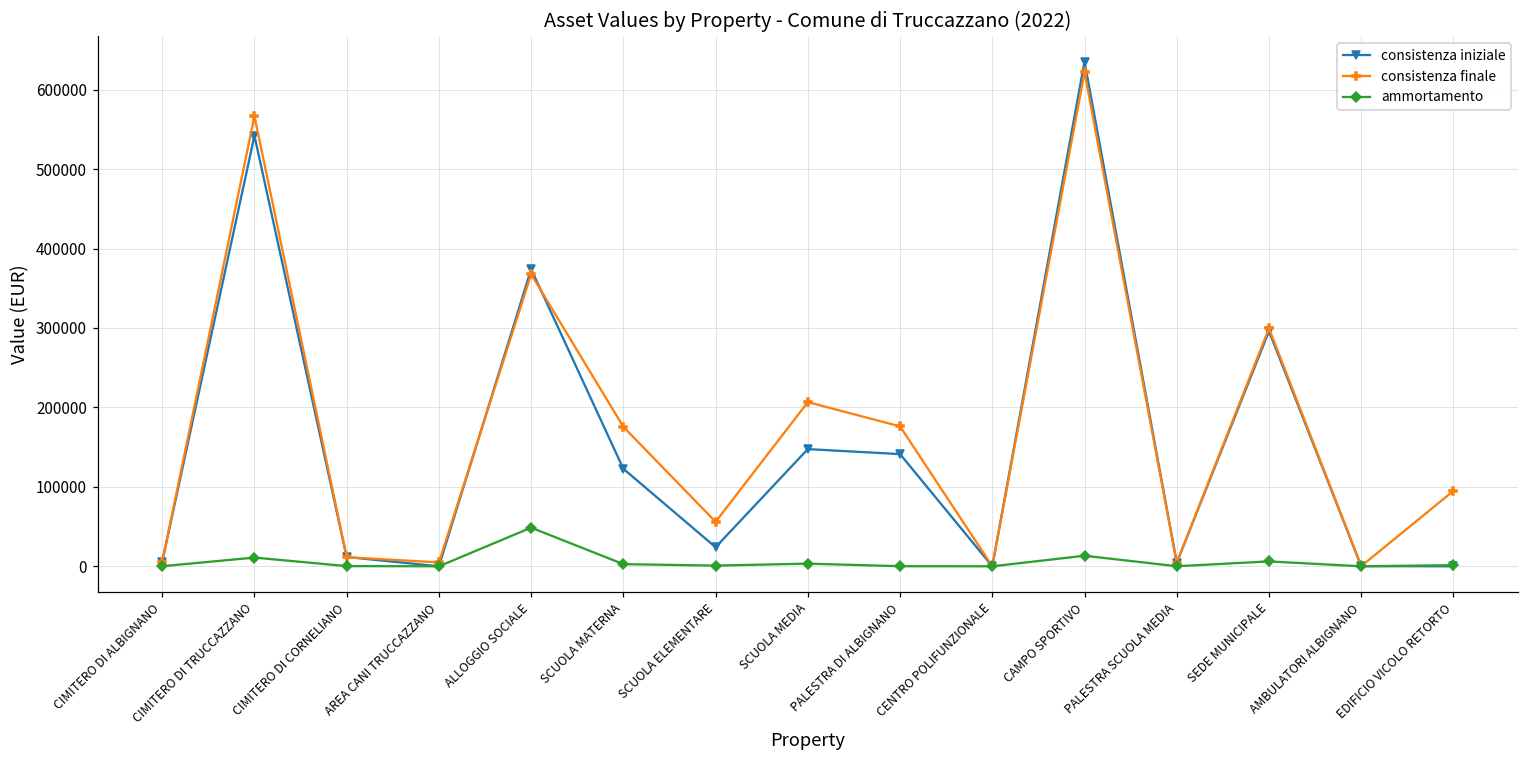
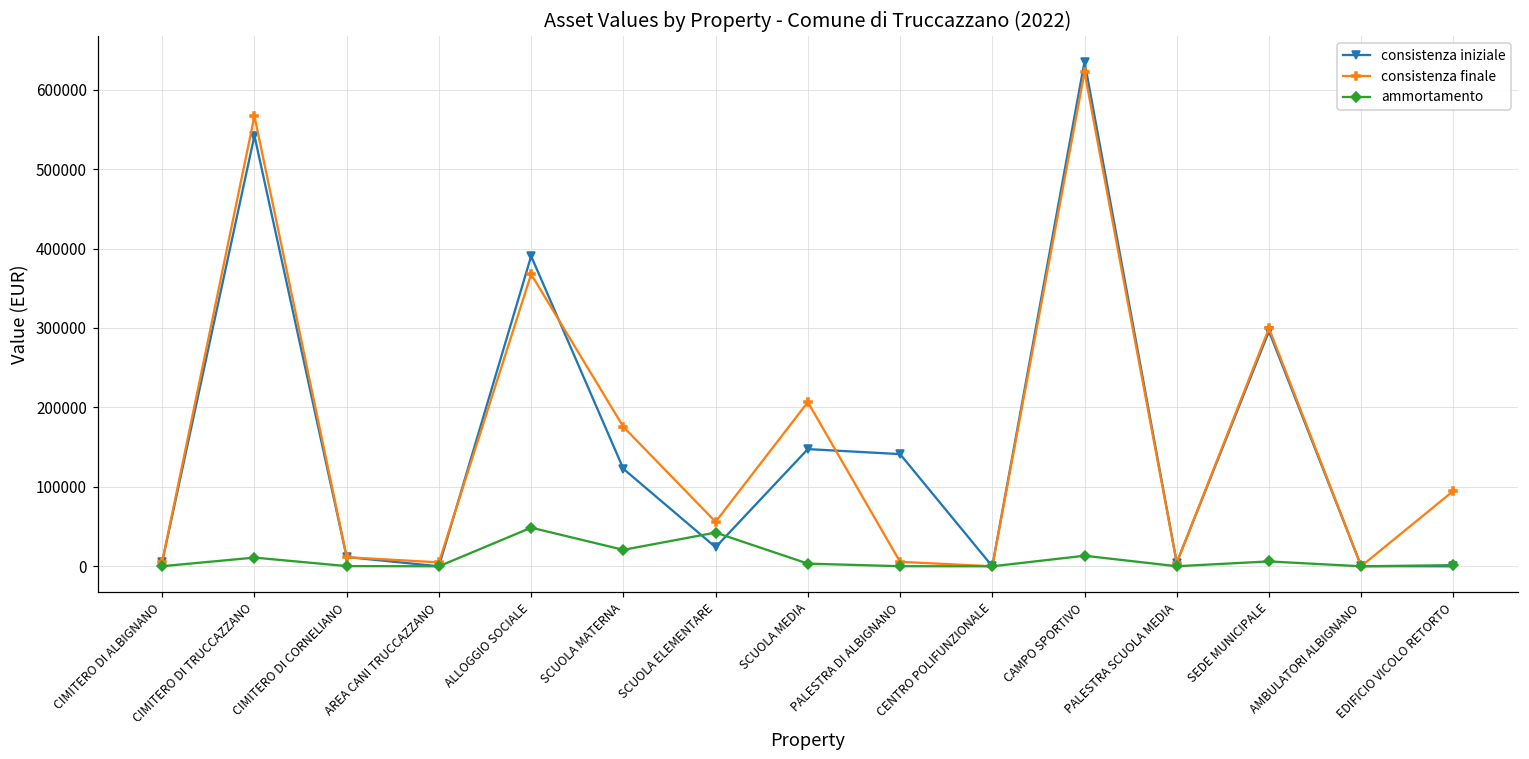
  {
    "consistenza iniziale": {
      "CIMITERO DI TRUCCAZZANO": 540000,
-     "ALLOGGIO SOCIALE": 370000,
+     "ALLOGGIO SOCIALE": 390000,
      "SCUOLA MATERNA": 120000,
      "SCUOLA ELEMENTARE": 20000,
      "SCUOLA MEDIA": 150000,
      "PALESTRA DI ALBIGNANO": 140000,
      "CAMPO SPORTIVO": 640000,
      "SEDE MUNICIPALE": 300000
    },
    "consistenza finale": {
      "CIMITERO DI TRUCCAZZANO": 570000,
      "AREA CANI TRUCCAZZANO": 0,
      "ALLOGGIO SOCIALE": 370000,
      "SCUOLA MATERNA": 180000,
      "SCUOLA ELEMENTARE": 60000,
      "SCUOLA MEDIA": 210000,
-     "PALESTRA DI ALBIGNANO": 180000,
+     "PALESTRA DI ALBIGNANO": 10000,
      "CAMPO SPORTIVO": 620000,
      "SEDE MUNICIPALE": 300000,
      "EDIFICIO VICOLO RETORTO": 90000
    },
    "ammortamento": {
      "CIMITERO DI ALBIGNANO": 0,
      "CIMITERO DI TRUCCAZZANO": 10000,
      "CIMITERO DI CORNELIANO": 0,
      "ALLOGGIO SOCIALE": 50000,
-     "SCUOLA MATERNA": 0,
-     "SCUOLA ELEMENTARE": 0,
+     "SCUOLA MATERNA": 20000,
+     "SCUOLA ELEMENTARE": 40000,
      "SCUOLA MEDIA": 0,
      "PALESTRA DI ALBIGNANO": 0,
      "CAMPO SPORTIVO": 10000,
      "PALESTRA SCUOLA MEDIA": 0,
      "SEDE MUNICIPALE": 10000
    }
  }
